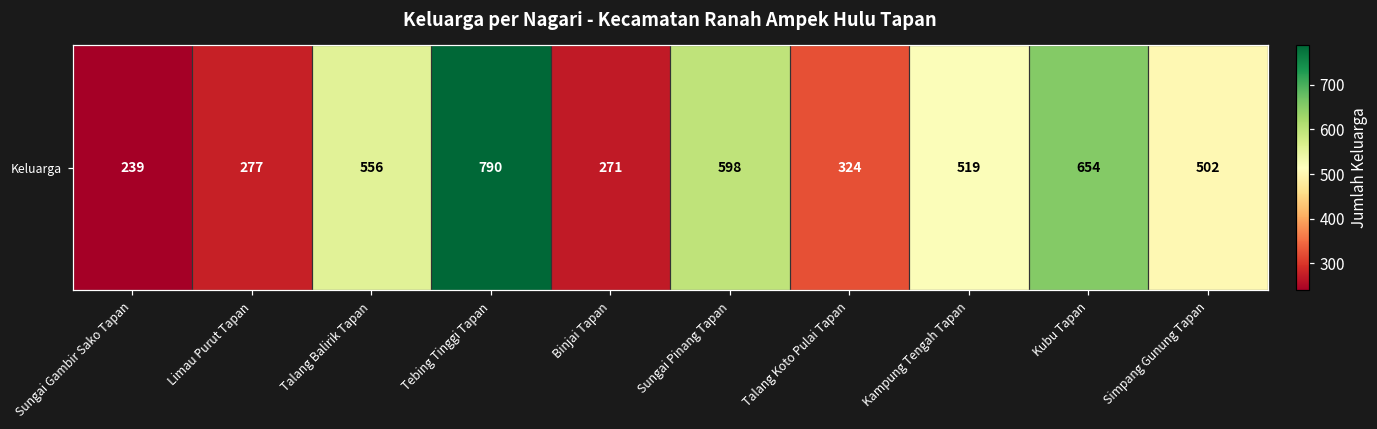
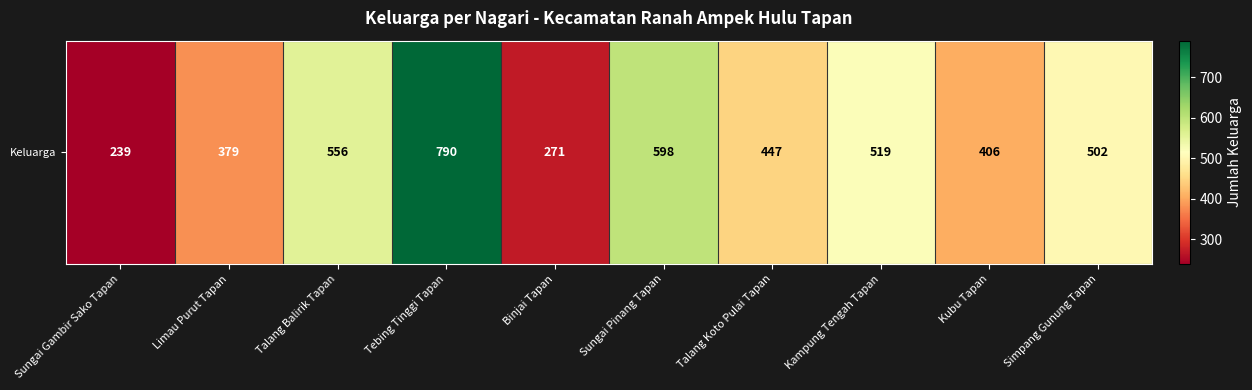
  {
    "Keluarga": {
      "Sungai Gambir Sako Tapan": 239,
-     "Limau Purut Tapan": 277,
+     "Limau Purut Tapan": 379,
      "Talang Balirik Tapan": 556,
      "Tebing Tinggi Tapan": 790,
      "Binjai Tapan": 271,
      "Sungai Pinang Tapan": 598,
-     "Talang Koto Pulai Tapan": 324,
+     "Talang Koto Pulai Tapan": 447,
      "Kampung Tengah Tapan": 519,
-     "Kubu Tapan": 654,
+     "Kubu Tapan": 406,
      "Simpang Gunung Tapan": 502
    }
  }
